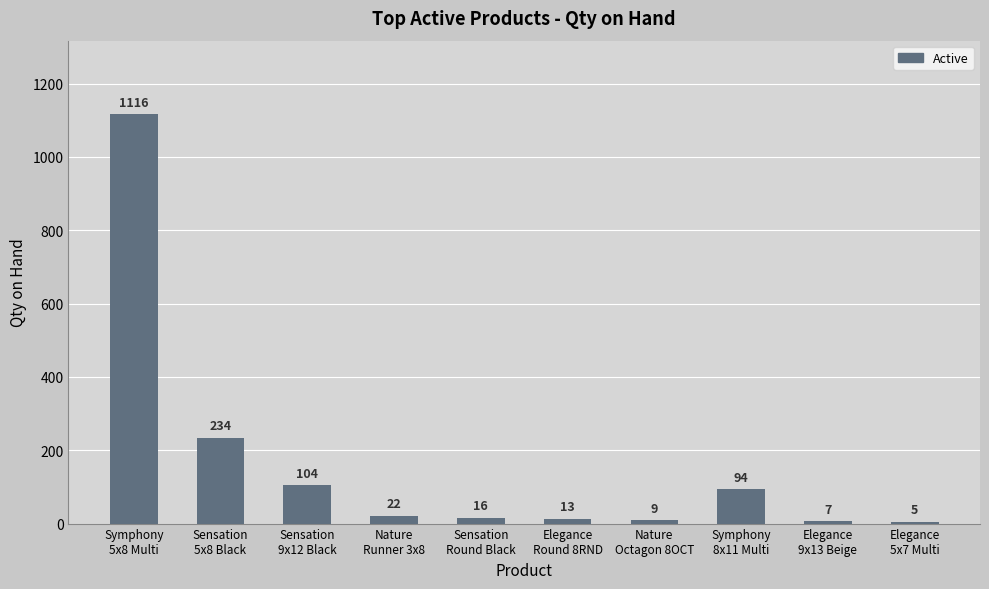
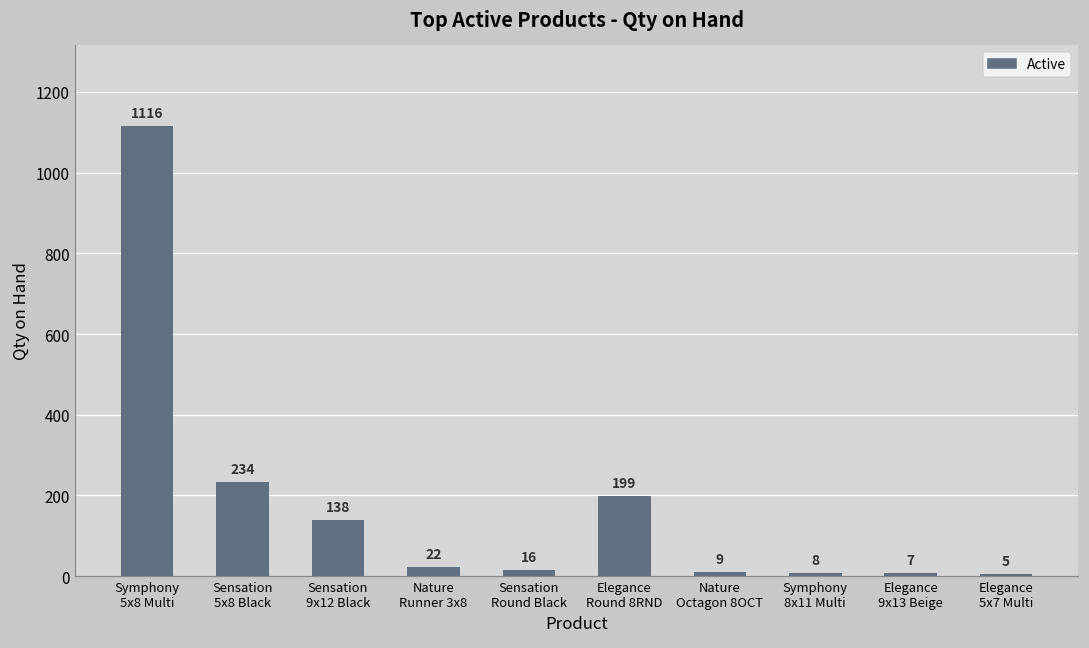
  {
    "Symphony 5x8 Multi": 1116,
    "Sensation 5x8 Black": 234,
-   "Sensation 9x12 Black": 104,
+   "Sensation 9x12 Black": 138,
    "Nature Runner 3x8": 22,
    "Sensation Round Black": 16,
-   "Elegance Round 8RND": 13,
+   "Elegance Round 8RND": 199,
    "Nature Octagon 8OCT": 9,
-   "Symphony 8x11 Multi": 94,
+   "Symphony 8x11 Multi": 8,
    "Elegance 9x13 Beige": 7,
    "Elegance 5x7 Multi": 5
  }
